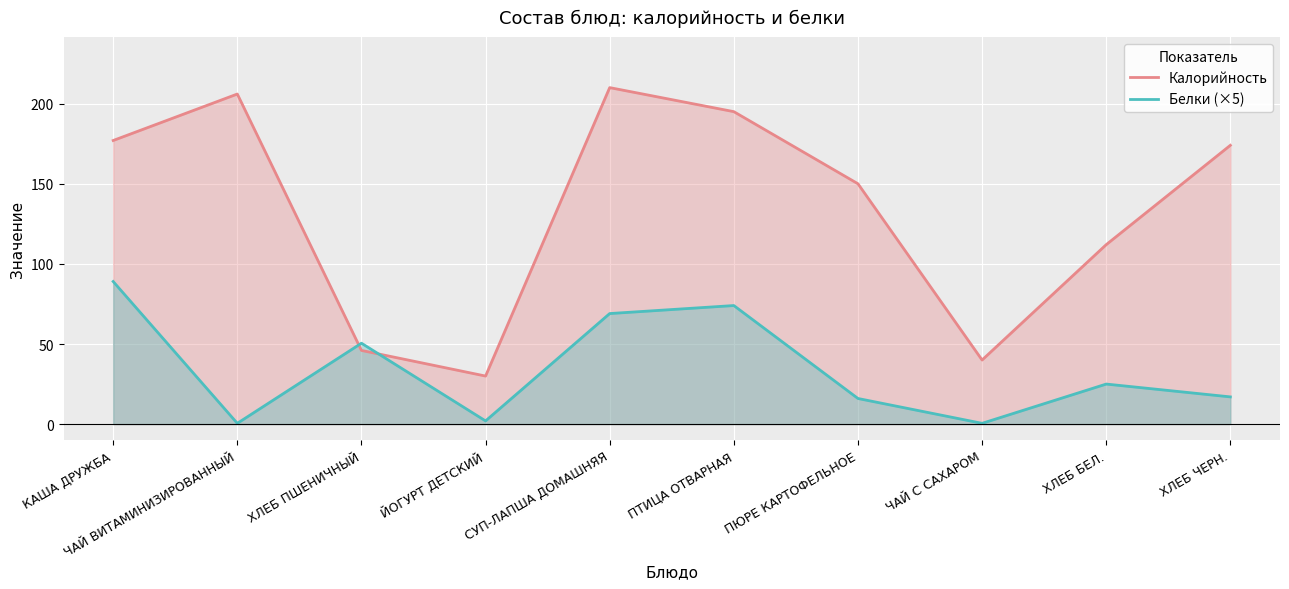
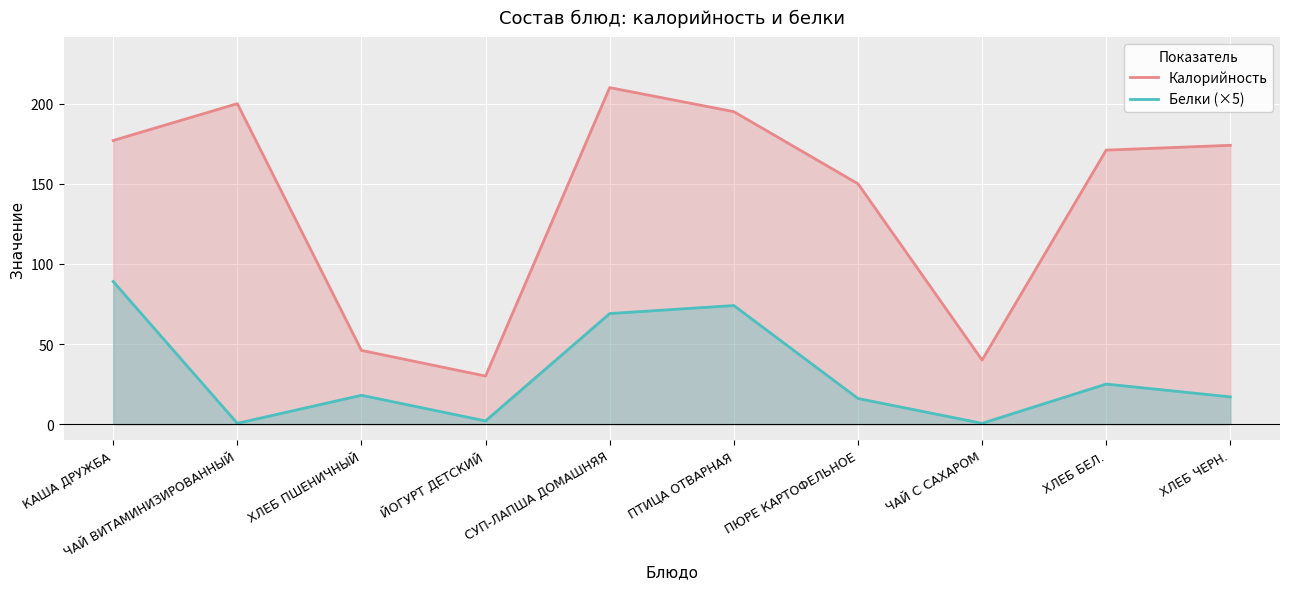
  {
    "Калорийность": {
      "КАША ДРУЖБА": 177,
-     "ЧАЙ ВИТАМИНИЗИРОВАННЫЙ": 206,
+     "ЧАЙ ВИТАМИНИЗИРОВАННЫЙ": 200,
      "ХЛЕБ ПШЕНИЧНЫЙ": 46,
      "ЙОГУРТ ДЕТСКИЙ": 30,
      "СУП-ЛАПША ДОМАШНЯЯ": 210,
      "ПТИЦА ОТВАРНАЯ": 195,
      "ПЮРЕ КАРТОФЕЛЬНОЕ": 150,
      "ЧАЙ С САХАРОМ": 40,
-     "ХЛЕБ БЕЛ.": 112,
+     "ХЛЕБ БЕЛ.": 171,
      "ХЛЕБ ЧЕРН.": 174
    },
    "Белки (×5)": {
      "КАША ДРУЖБА": 89,
      "ЧАЙ ВИТАМИНИЗИРОВАННЫЙ": 1,
-     "ХЛЕБ ПШЕНИЧНЫЙ": 51,
+     "ХЛЕБ ПШЕНИЧНЫЙ": 18,
      "ЙОГУРТ ДЕТСКИЙ": 2,
      "СУП-ЛАПША ДОМАШНЯЯ": 69,
      "ПТИЦА ОТВАРНАЯ": 74,
      "ПЮРЕ КАРТОФЕЛЬНОЕ": 16,
      "ЧАЙ С САХАРОМ": 1,
      "ХЛЕБ БЕЛ.": 25,
      "ХЛЕБ ЧЕРН.": 17
    }
  }
